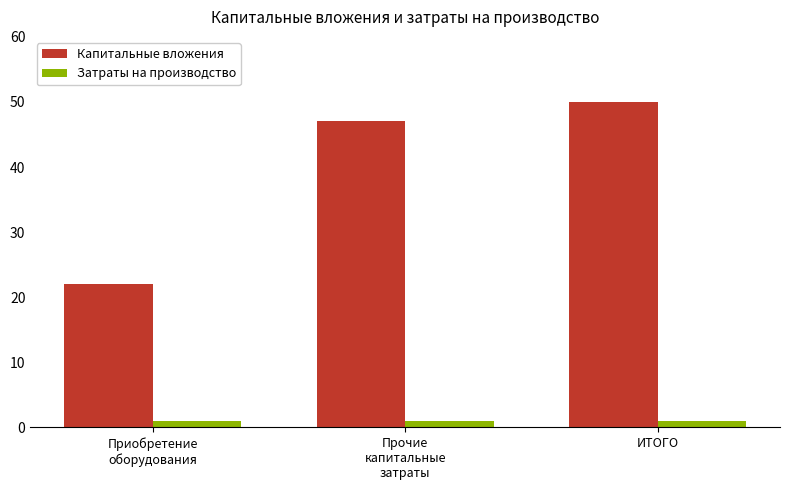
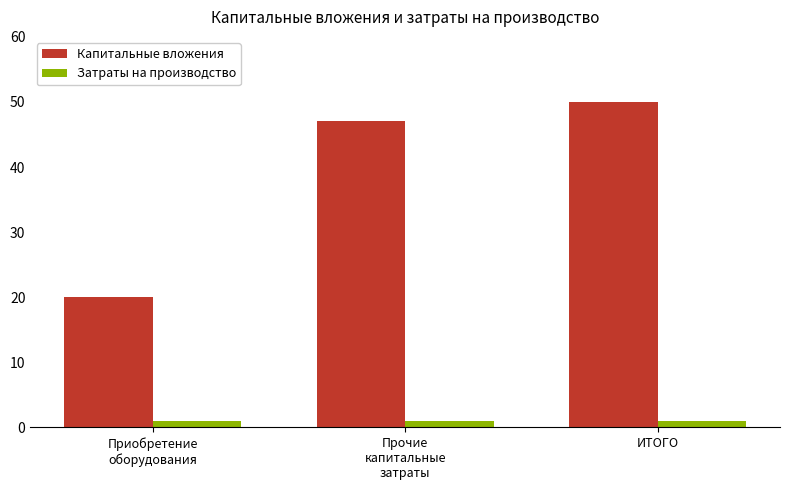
  {
    "Капитальные вложения": {
-     "Приобретение оборудования": 22,
+     "Приобретение оборудования": 20,
      "Прочие капитальные затраты": 47,
      "ИТОГО": 50
    },
    "Затраты на производство": {
      "Приобретение оборудования": 1,
      "Прочие капитальные затраты": 1,
      "ИТОГО": 1
    }
  }
